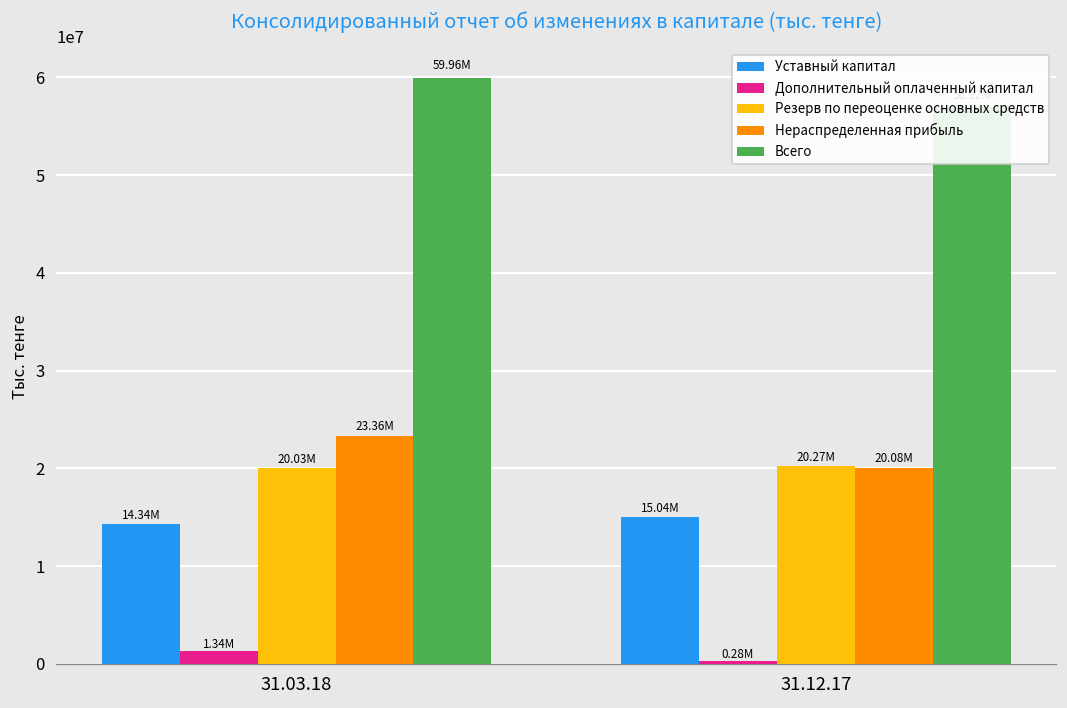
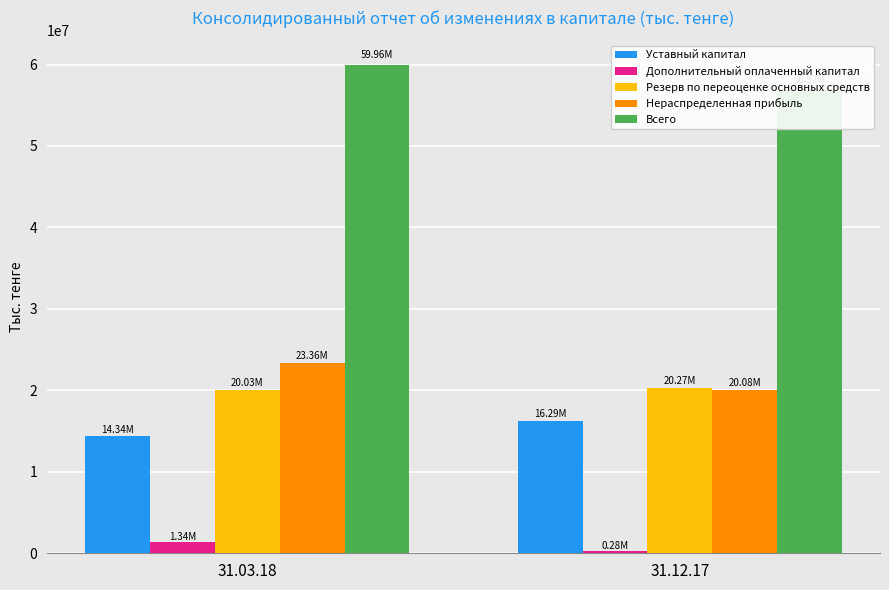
  {
    "Уставный капитал": {
      "31.03.18": "14.34M",
-     "31.12.17": "15.04M"
+     "31.12.17": "16.29M"
    },
    "Дополнительный оплаченный капитал": {
      "31.03.18": "1.34M",
      "31.12.17": "0.28M"
    },
    "Всего": {
      "31.03.18": "59.96M"
    }
  }
